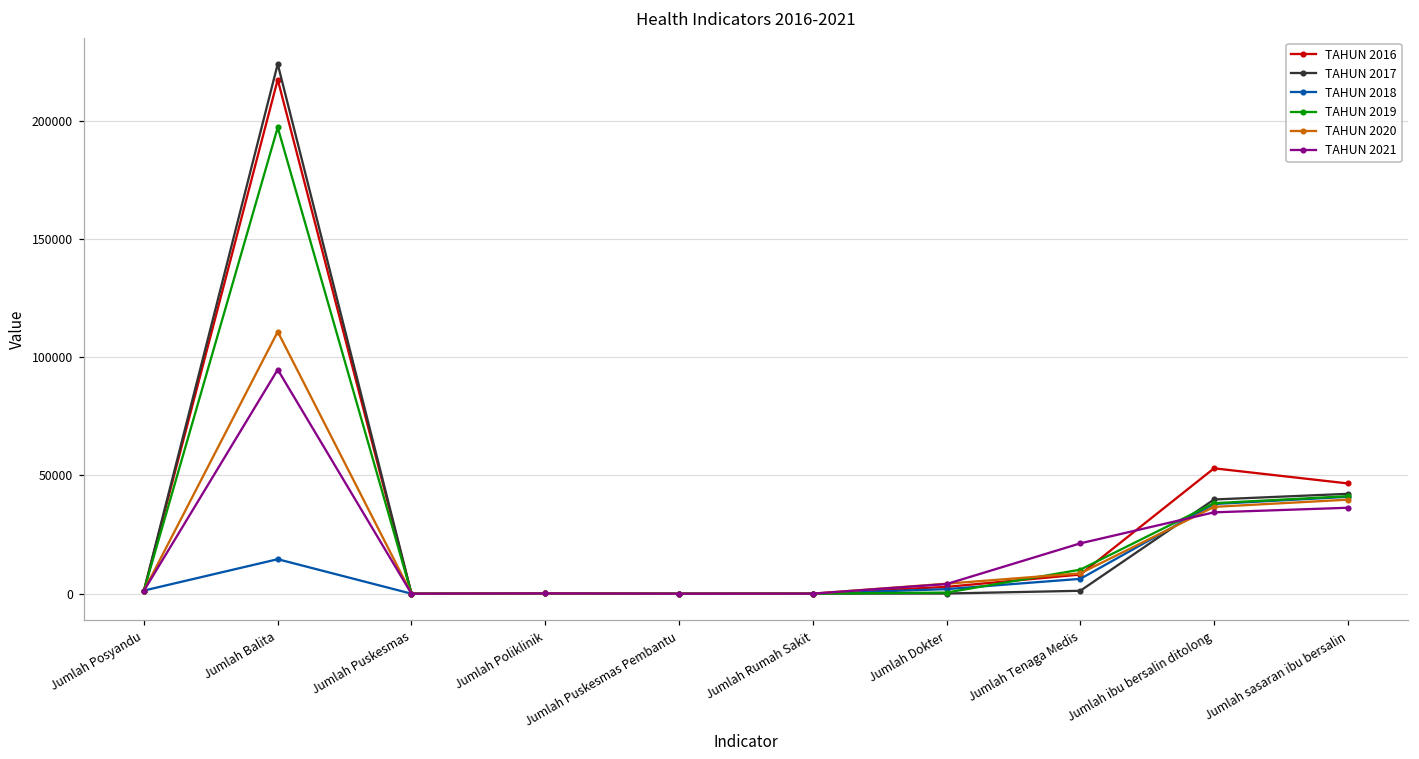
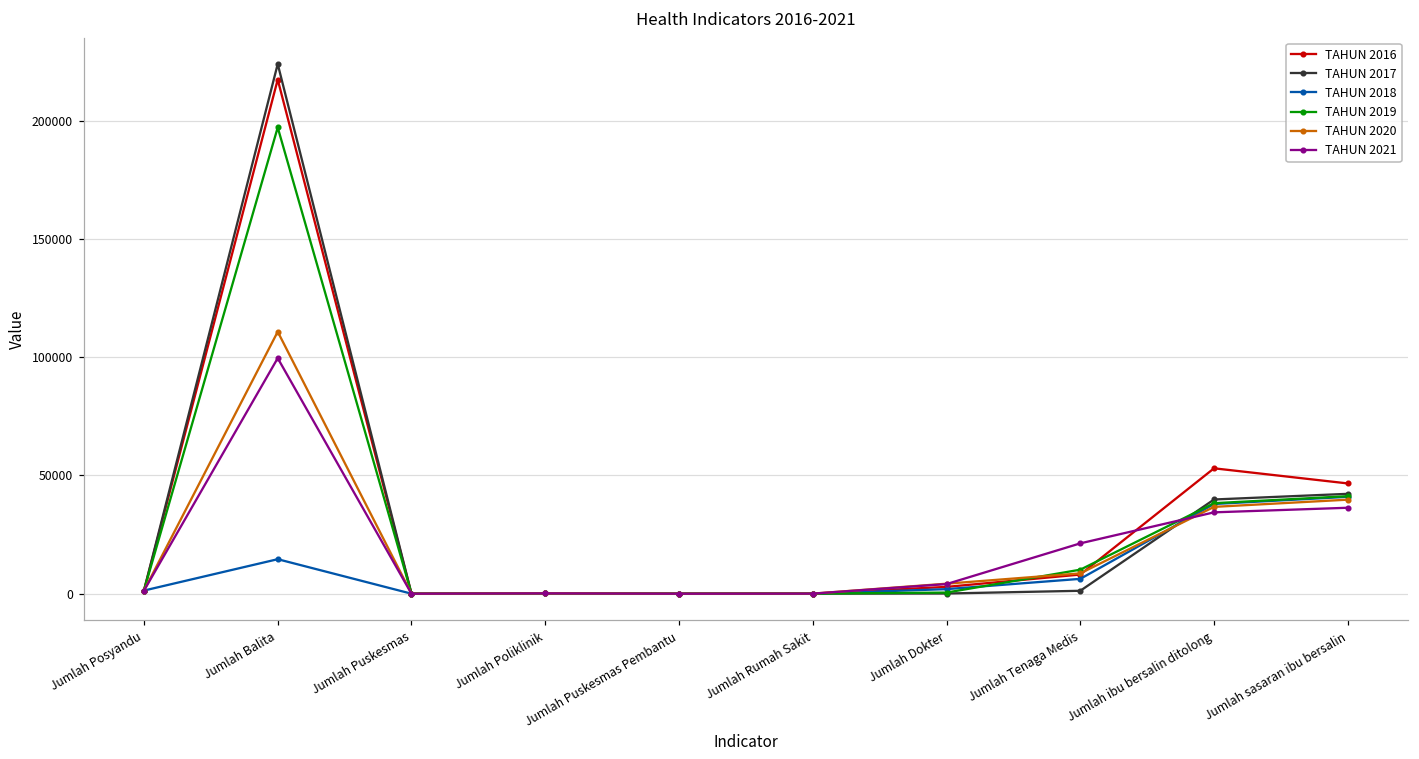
  {
    "TAHUN 2016": {
      "Jumlah Balita": 217000,
      "Jumlah ibu bersalin ditolong": 53000,
      "Jumlah sasaran ibu bersalin": 47000
    },
    "TAHUN 2017": {
      "Jumlah Balita": 224000,
      "Jumlah Tenaga Medis": 1000,
      "Jumlah ibu bersalin ditolong": 40000
    },
    "TAHUN 2018": {
      "Jumlah Balita": 15000,
      "Jumlah Tenaga Medis": 6000
    },
    "TAHUN 2019": {
      "Jumlah Balita": 197000,
      "Jumlah Tenaga Medis": 10000
    },
    "TAHUN 2020": {
      "Jumlah Balita": 111000,
      "Jumlah ibu bersalin ditolong": 37000
    },
    "TAHUN 2021": {
-     "Jumlah Balita": 95000,
+     "Jumlah Balita": 100000,
      "Jumlah Tenaga Medis": 21000,
      "Jumlah ibu bersalin ditolong": 34000,
      "Jumlah sasaran ibu bersalin": 36000
    }
  }
